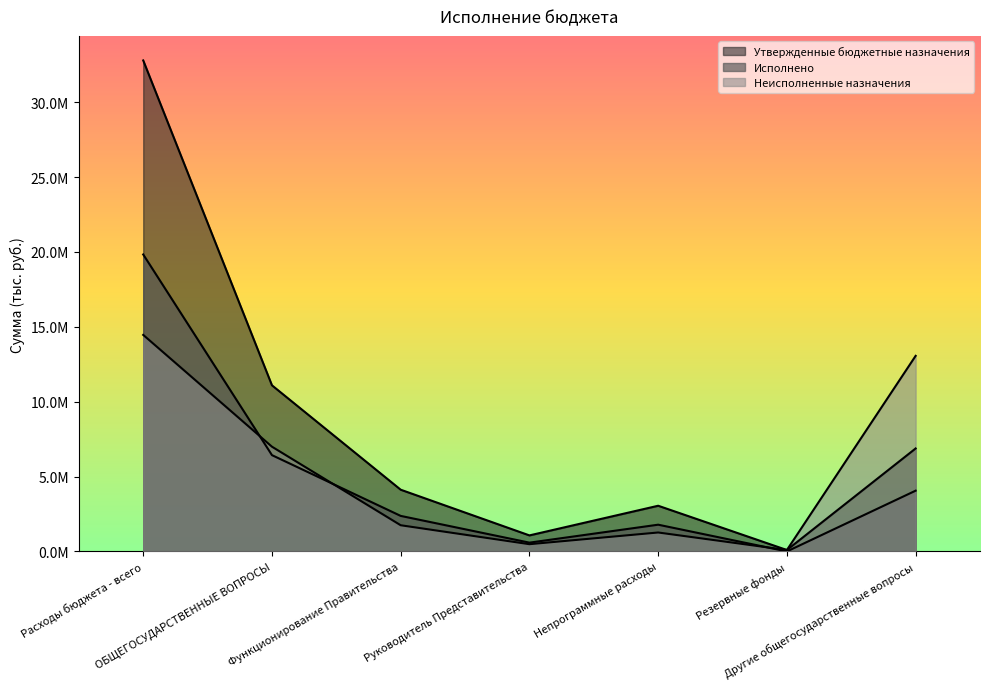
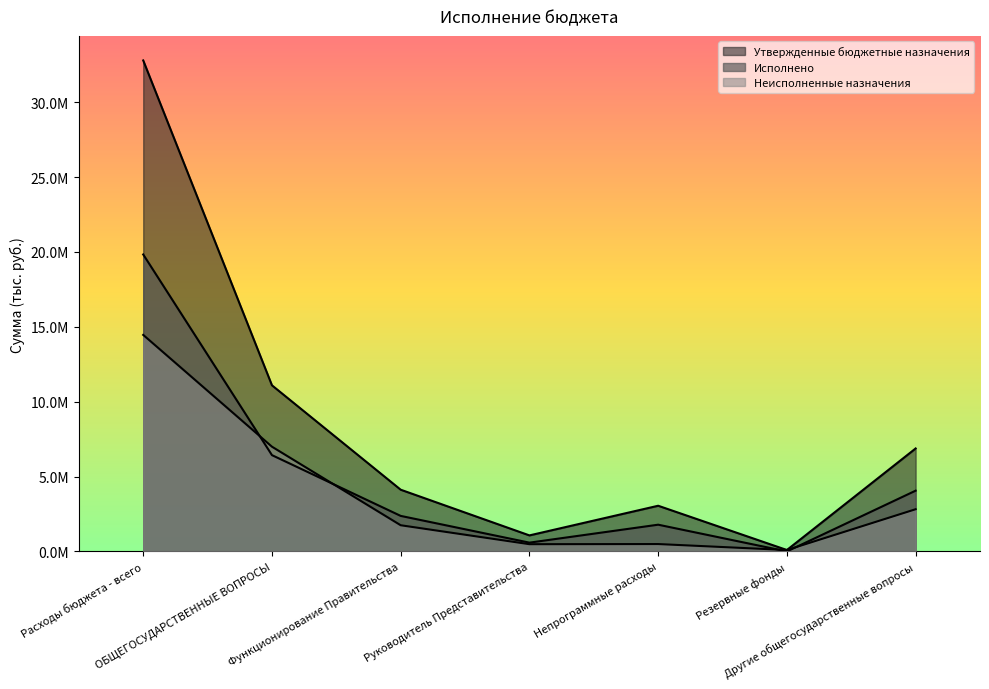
  {
    "Неисполненные назначения": {
      "Расходы бюджета - всего": 14500000,
      "ОБЩЕГОСУДАРСТВЕННЫЕ ВОПРОСЫ": 7000000,
      "Функционирование Правительства": 1700000,
-     "Непрограммные расходы": 1300000,
-     "Другие общегосударственные вопросы": 13100000
+     "Непрограммные расходы": 500000,
+     "Другие общегосударственные вопросы": 2800000
    }
  }
